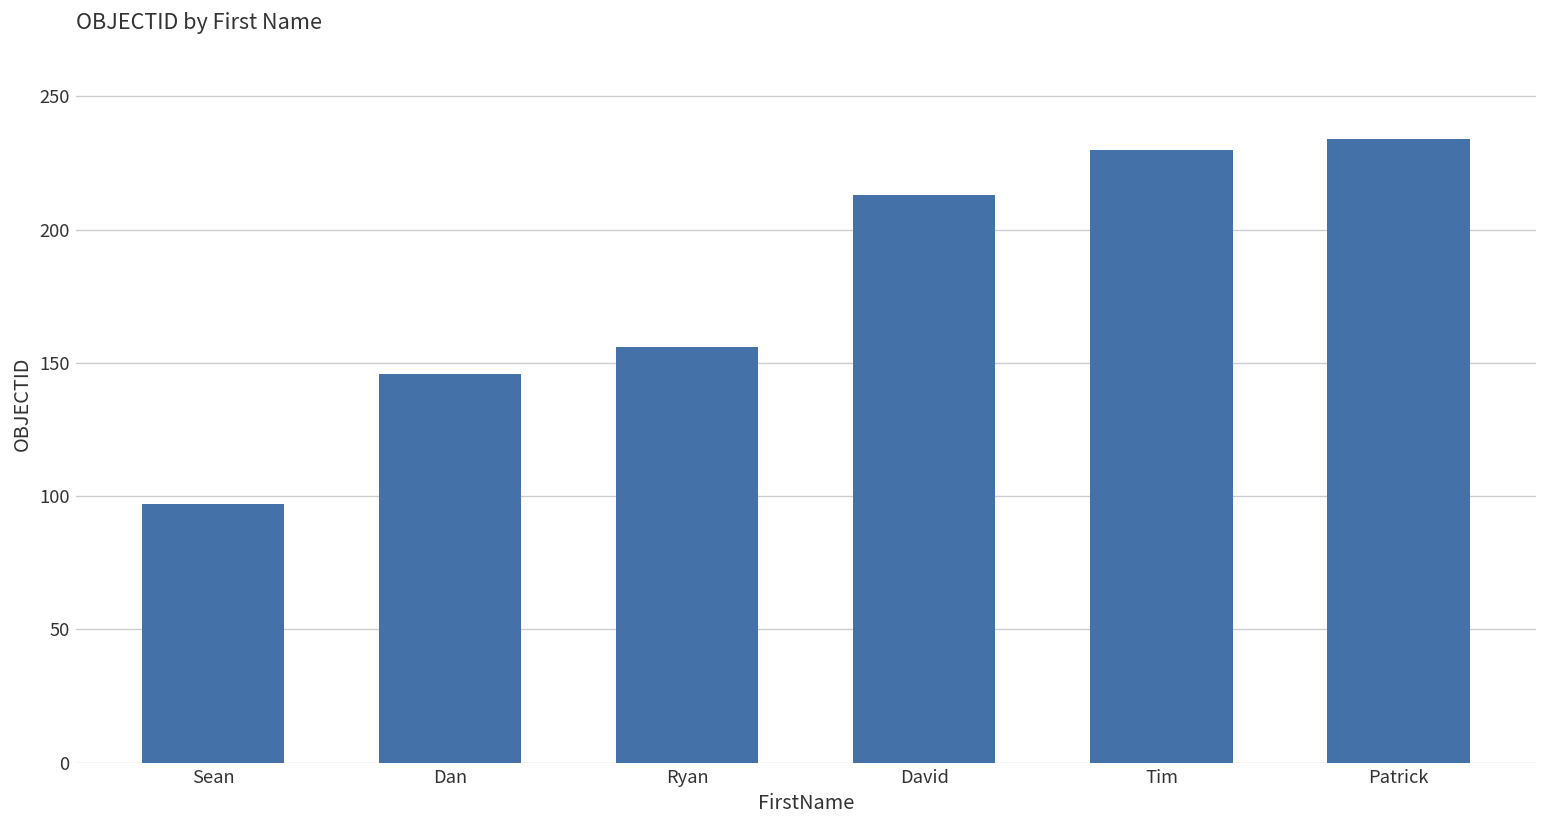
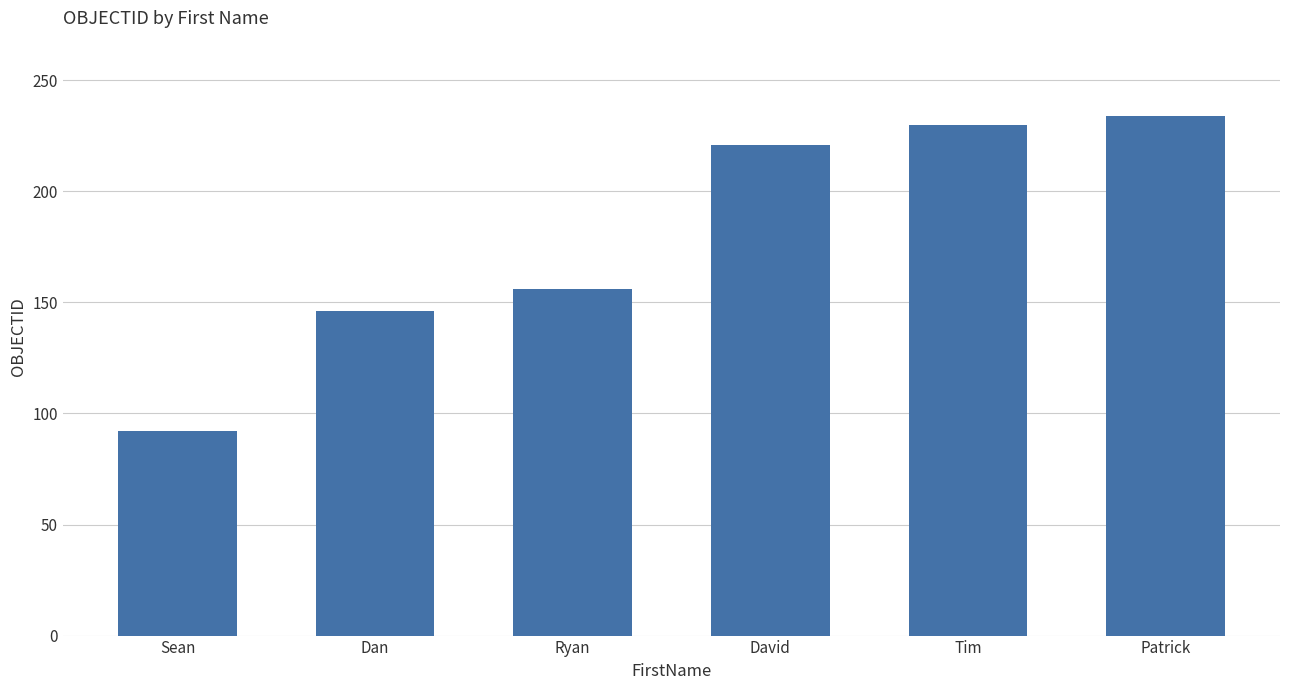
  {
-   "Sean": 97,
+   "Sean": 92,
    "Dan": 146,
    "Ryan": 156,
-   "David": 213,
+   "David": 221,
    "Tim": 230,
    "Patrick": 234
  }
